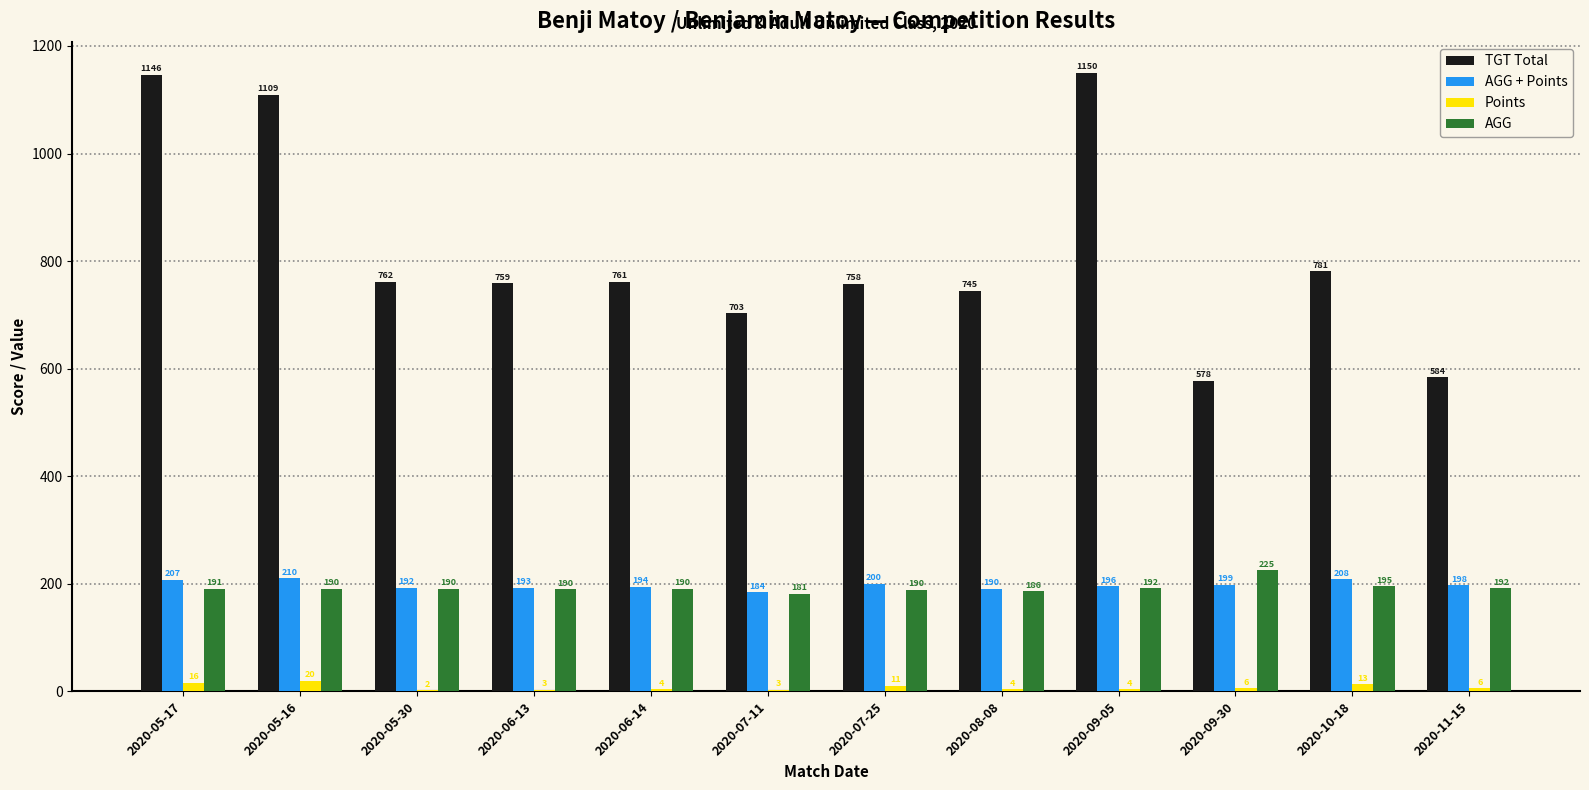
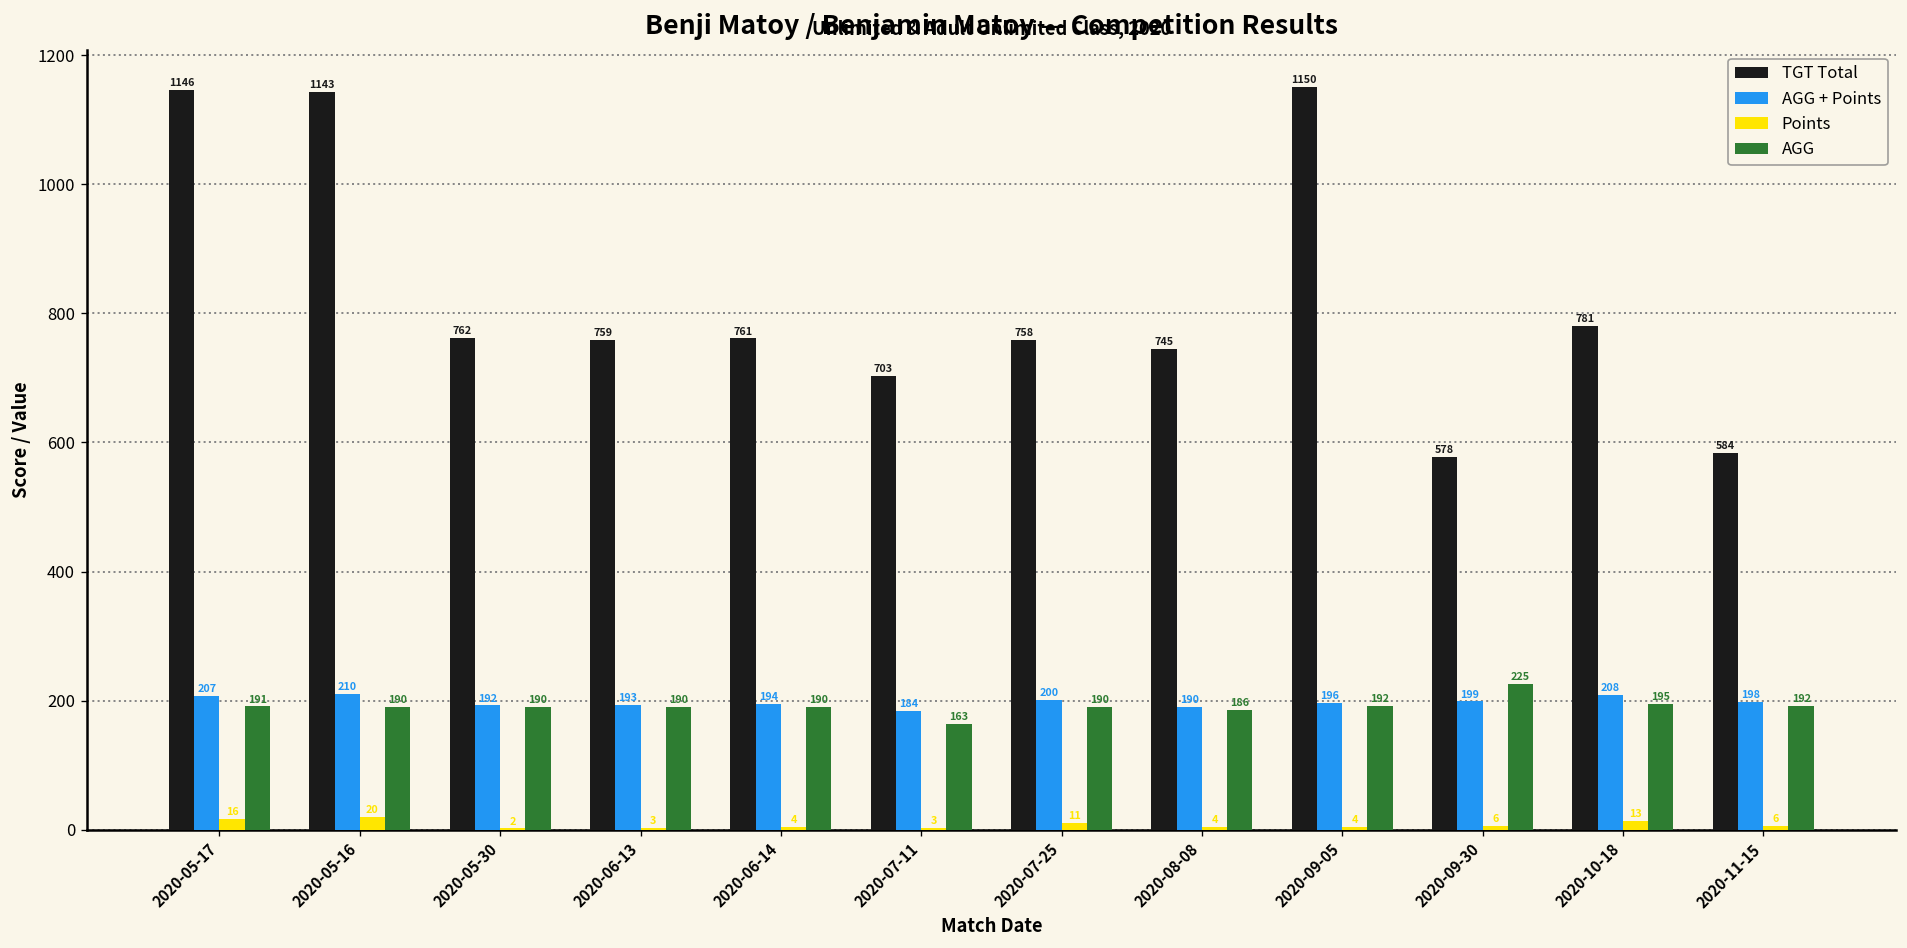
  {
    "TGT Total": {
      "2020-05-17": 1146,
-     "2020-05-16": 1109,
+     "2020-05-16": 1143,
      "2020-05-30": 762,
      "2020-06-13": 759,
      "2020-06-14": 761,
      "2020-07-11": 703,
      "2020-07-25": 758,
      "2020-08-08": 745,
      "2020-09-05": 1150,
      "2020-09-30": 578,
      "2020-10-18": 781,
      "2020-11-15": 584
    },
    "AGG + Points": {
      "2020-05-17": 207,
      "2020-05-16": 210,
      "2020-05-30": 192,
      "2020-06-13": 193,
      "2020-06-14": 194,
      "2020-07-11": 184,
      "2020-07-25": 200,
      "2020-08-08": 190,
      "2020-09-05": 196,
      "2020-09-30": 199,
      "2020-10-18": 208,
      "2020-11-15": 198
    },
    "Points": {
      "2020-05-17": 16,
      "2020-05-16": 20,
      "2020-05-30": 2,
      "2020-06-13": 3,
      "2020-06-14": 4,
      "2020-07-11": 3,
      "2020-07-25": 11,
      "2020-08-08": 4,
      "2020-09-05": 4,
      "2020-09-30": 6,
      "2020-10-18": 13,
      "2020-11-15": 6
    },
    "AGG": {
      "2020-05-17": 191,
      "2020-05-16": 190,
      "2020-05-30": 190,
      "2020-06-13": 190,
      "2020-06-14": 190,
-     "2020-07-11": 181,
+     "2020-07-11": 163,
      "2020-07-25": 190,
      "2020-08-08": 186,
      "2020-09-05": 192,
      "2020-09-30": 225,
      "2020-10-18": 195,
      "2020-11-15": 192
    }
  }
